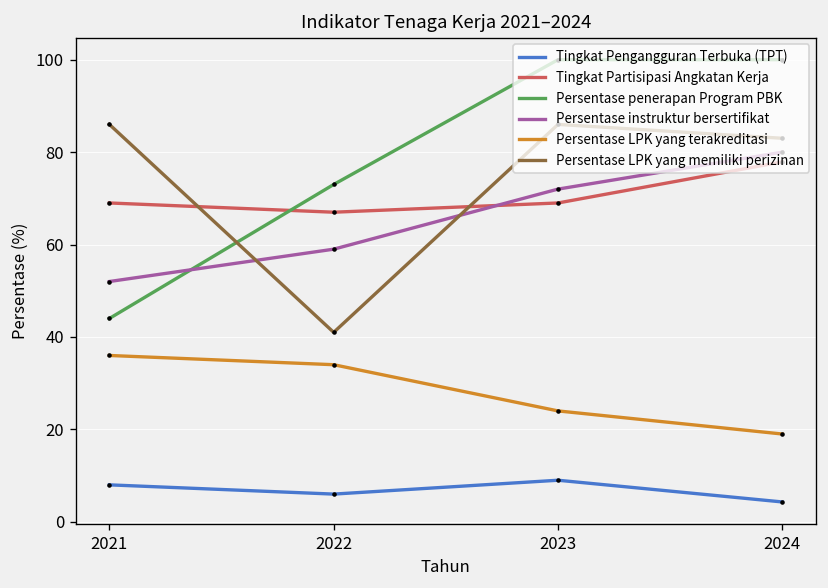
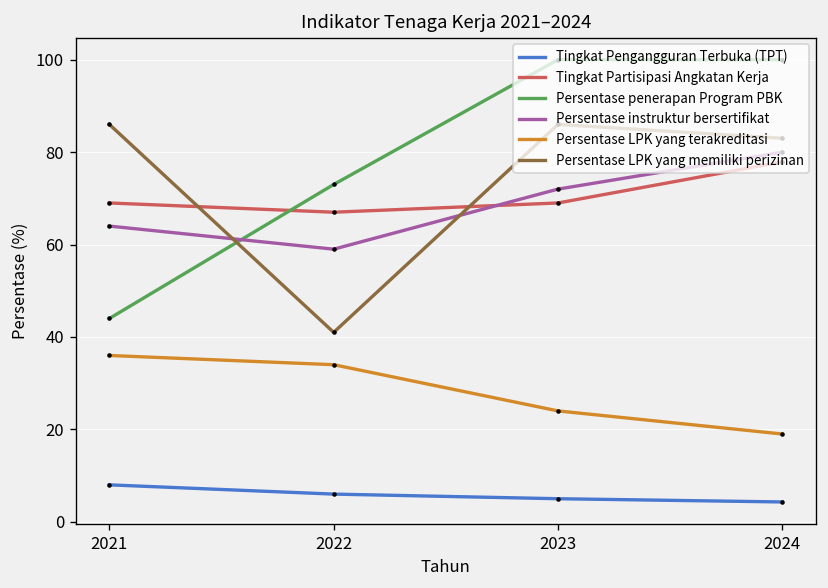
  {
    "Tingkat Pengangguran Terbuka (TPT)": {
      "2021": 8,
      "2022": 6,
-     "2023": 9,
+     "2023": 5,
      "2024": 4
    },
    "Tingkat Partisipasi Angkatan Kerja": {
      "2021": 69,
      "2022": 67,
      "2023": 69,
      "2024": 78
    },
    "Persentase penerapan Program PBK": {
      "2021": 44,
      "2022": 73
    },
    "Persentase instruktur bersertifikat": {
-     "2021": 52,
+     "2021": 64,
      "2022": 59,
      "2023": 72
    },
    "Persentase LPK yang terakreditasi": {
      "2021": 36,
      "2022": 34,
      "2023": 24,
      "2024": 19
    },
    "Persentase LPK yang memiliki perizinan": {
      "2021": 86,
      "2022": 41
    }
  }
